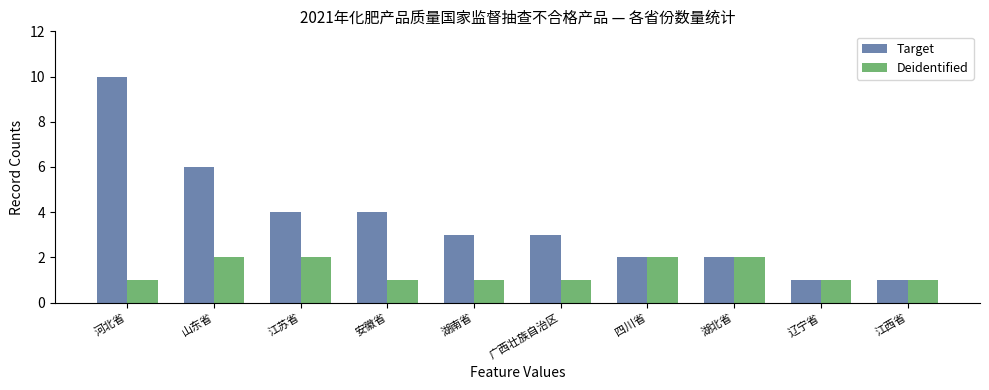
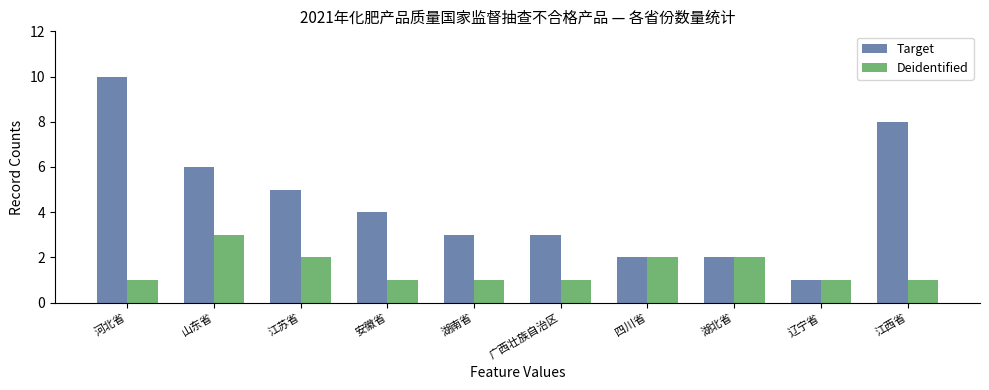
  {
    "Target": {
      "河北省": 10,
      "山东省": 6,
-     "江苏省": 4,
+     "江苏省": 5,
      "安徽省": 4,
      "湖南省": 3,
      "广西壮族自治区": 3,
      "四川省": 2,
      "湖北省": 2,
      "辽宁省": 1,
-     "江西省": 1
+     "江西省": 8
    },
    "Deidentified": {
      "河北省": 1,
-     "山东省": 2,
+     "山东省": 3,
      "江苏省": 2,
      "安徽省": 1,
      "湖南省": 1,
      "广西壮族自治区": 1,
      "四川省": 2,
      "湖北省": 2,
      "辽宁省": 1,
      "江西省": 1
    }
  }
